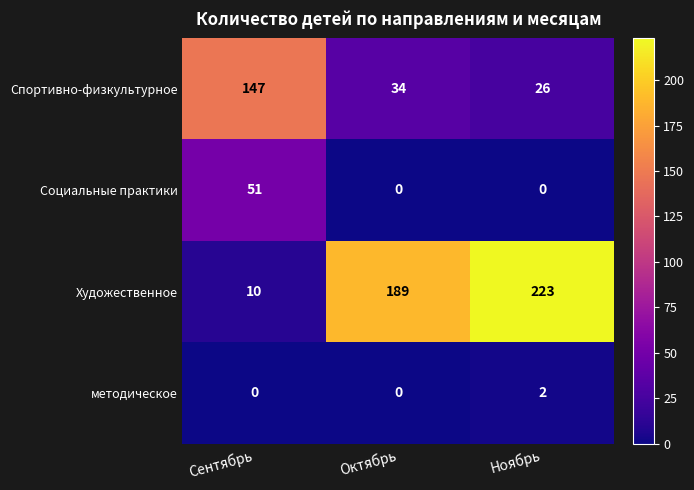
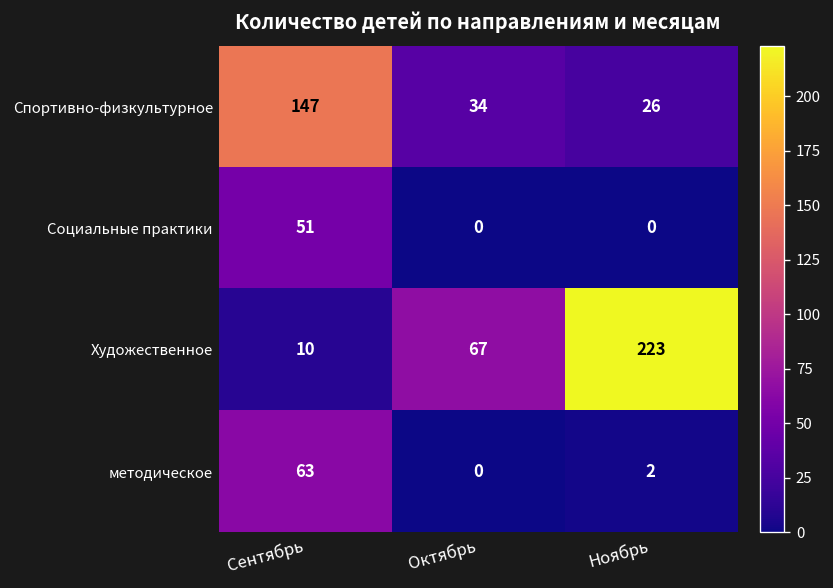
  {
    "Спортивно-физкультурное": {
      "Сентябрь": 147,
      "Октябрь": 34,
      "Ноябрь": 26
    },
    "Социальные практики": {
      "Сентябрь": 51,
      "Октябрь": 0,
      "Ноябрь": 0
    },
    "Художественное": {
      "Сентябрь": 10,
-     "Октябрь": 189,
+     "Октябрь": 67,
      "Ноябрь": 223
    },
    "методическое": {
-     "Сентябрь": 0,
+     "Сентябрь": 63,
      "Октябрь": 0,
      "Ноябрь": 2
    }
  }
